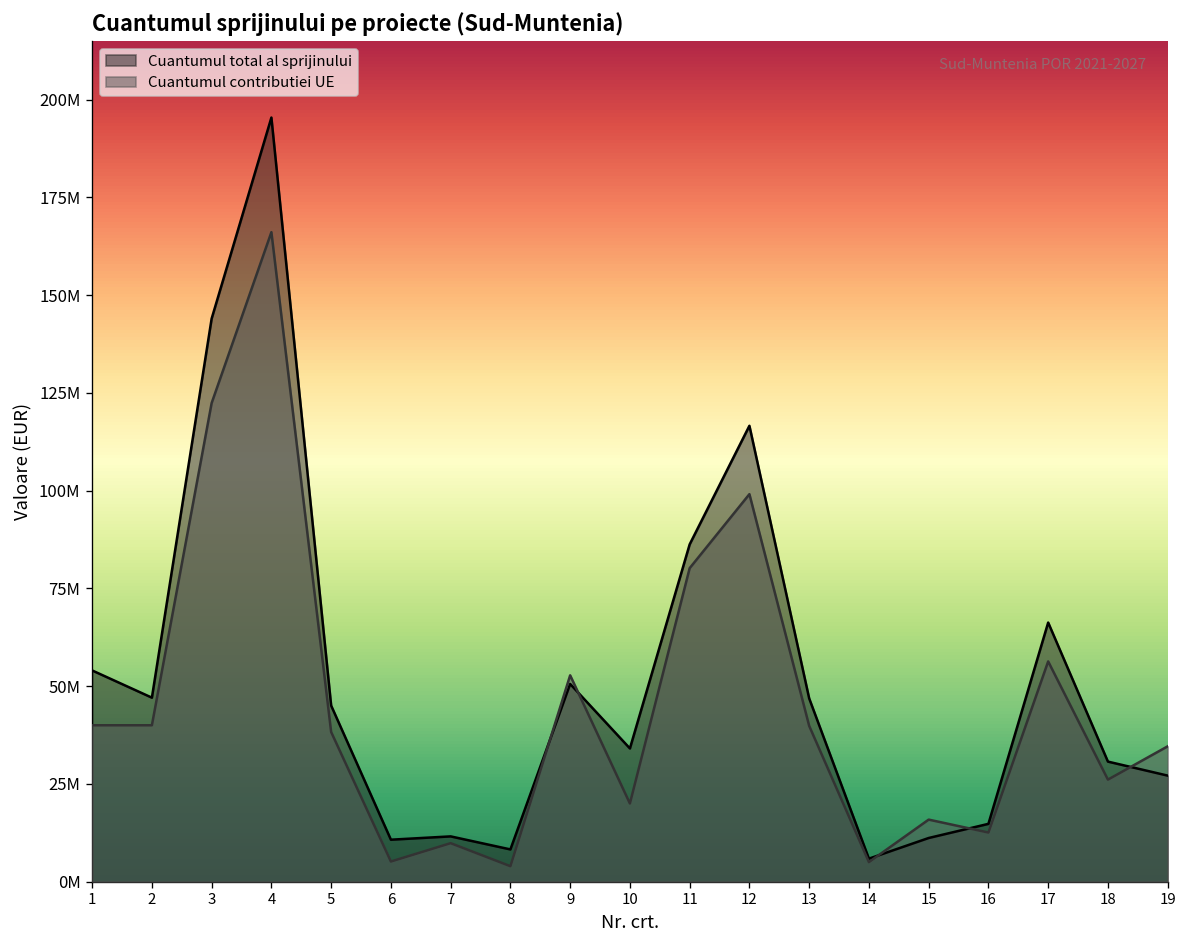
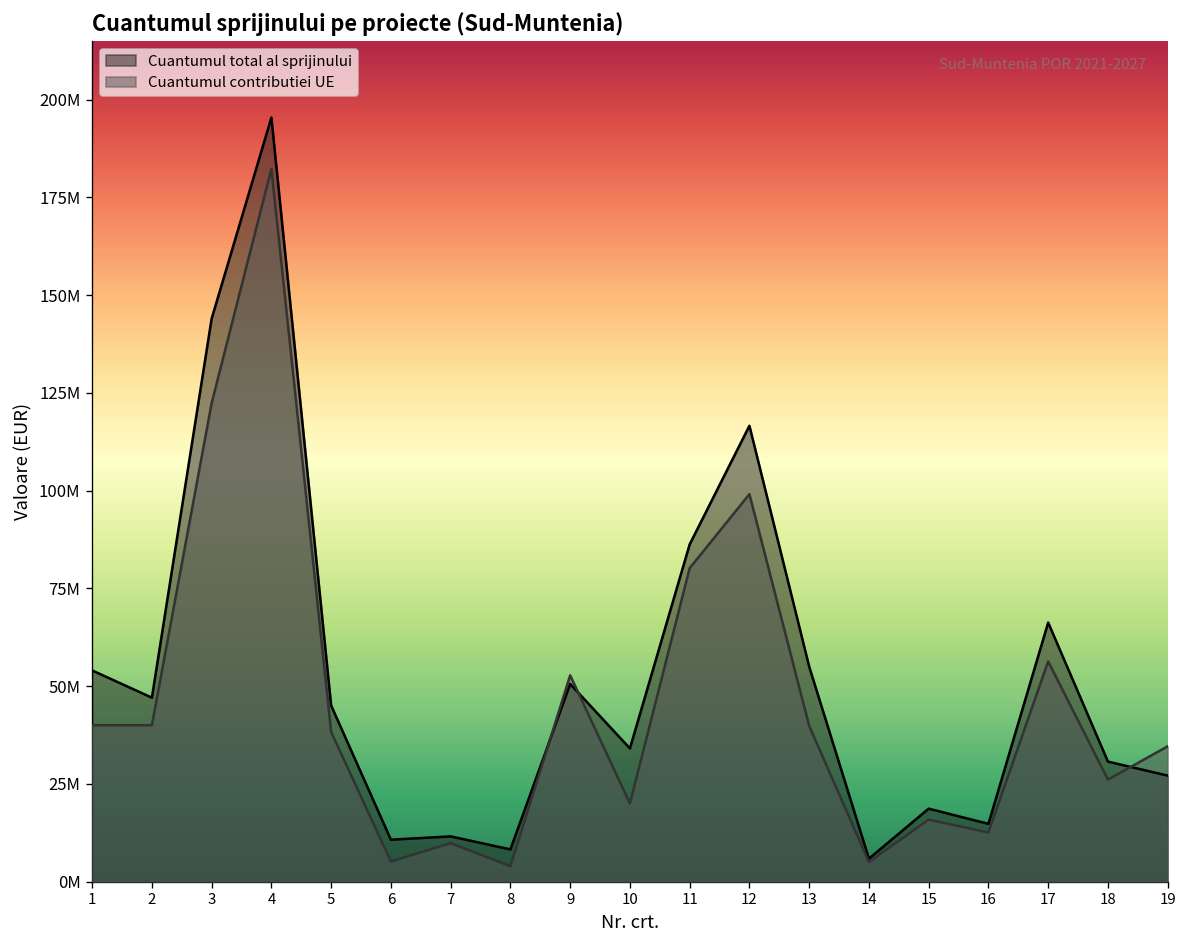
  {
    "Cuantumul total al sprijinului": {
      "1": 54000000,
      "2": 47000000,
      "3": 144000000,
      "4": 195000000,
      "5": 45000000,
      "6": 11000000,
      "7": 12000000,
      "8": 8000000,
      "9": 51000000,
      "10": 34000000,
      "11": 86000000,
      "12": 117000000,
-     "13": 47000000,
+     "13": 55000000,
      "14": 6000000,
-     "15": 11000000,
+     "15": 19000000,
      "16": 15000000,
      "17": 66000000,
      "18": 31000000,
      "19": 27000000
    },
    "Cuantumul contributiei UE": {
      "1": 40000000,
      "2": 40000000,
      "3": 122000000,
-     "4": 166000000,
+     "4": 182000000,
      "5": 38000000,
      "6": 5000000,
      "7": 10000000,
      "8": 4000000,
      "9": 53000000,
      "10": 20000000,
      "11": 80000000,
      "12": 99000000,
      "13": 40000000,
      "14": 5000000,
      "15": 16000000,
      "16": 13000000,
      "17": 56000000,
      "18": 26000000,
      "19": 35000000
    }
  }
